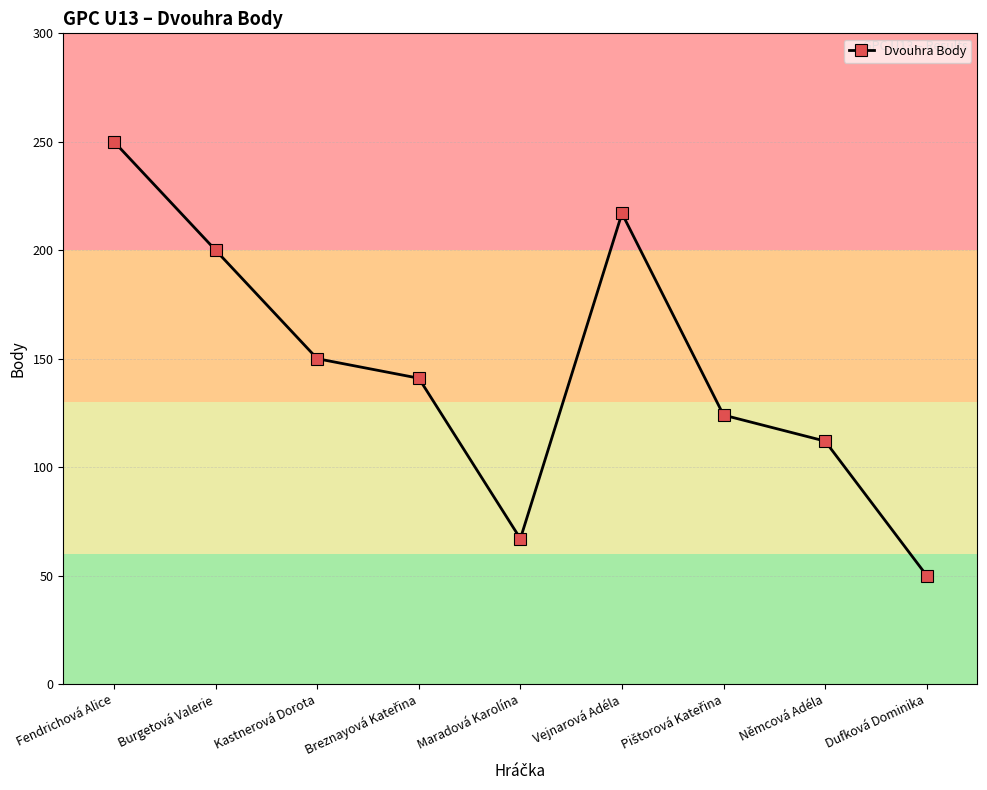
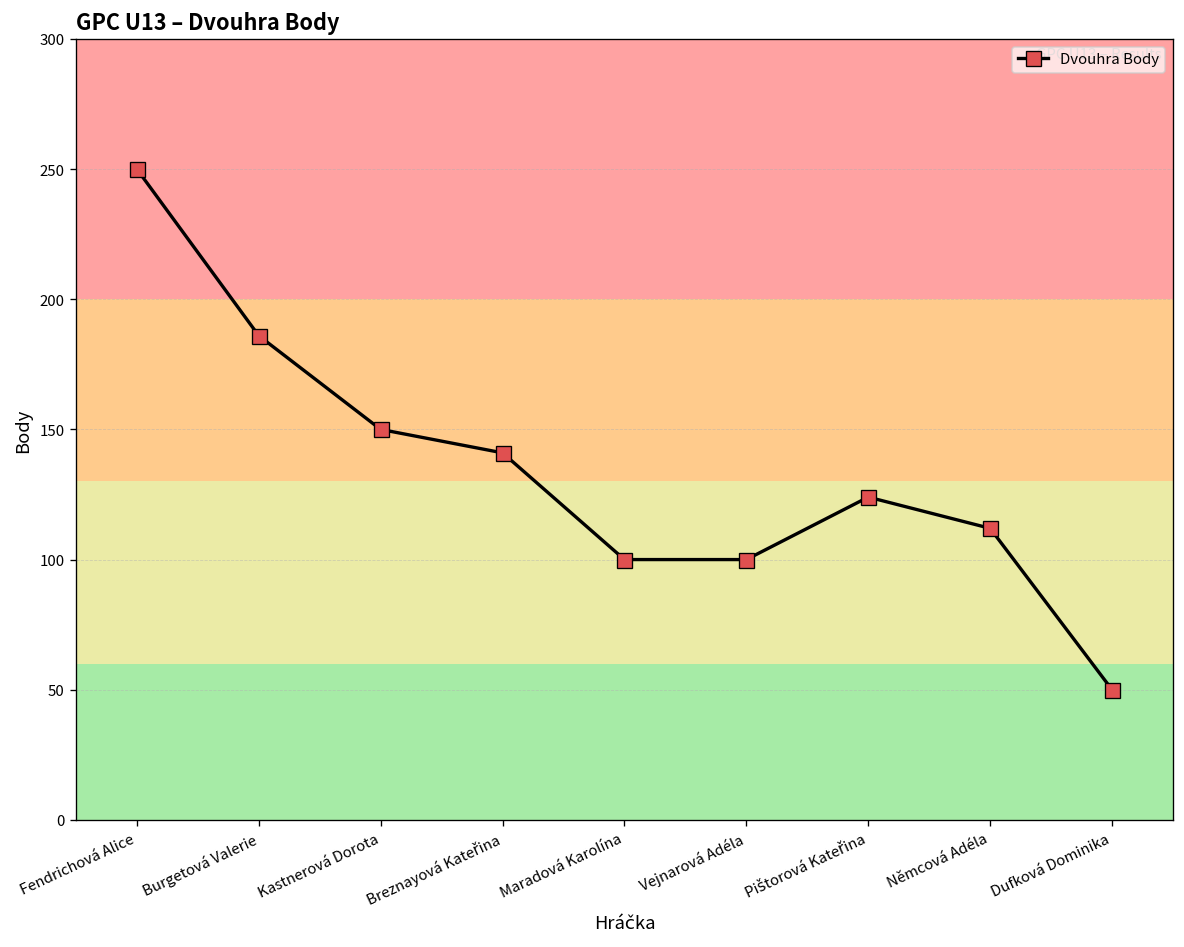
  {
    "Fendrichová Alice": 250,
-   "Burgetová Valerie": 200,
+   "Burgetová Valerie": 186,
    "Kastnerová Dorota": 150,
    "Breznayová Kateřina": 141,
-   "Maradová Karolína": 67,
-   "Vejnarová Adéla": 217,
+   "Maradová Karolína": 100,
+   "Vejnarová Adéla": 100,
    "Pištorová Kateřina": 124,
    "Němcová Adéla": 112,
    "Dufková Dominika": 50
  }
